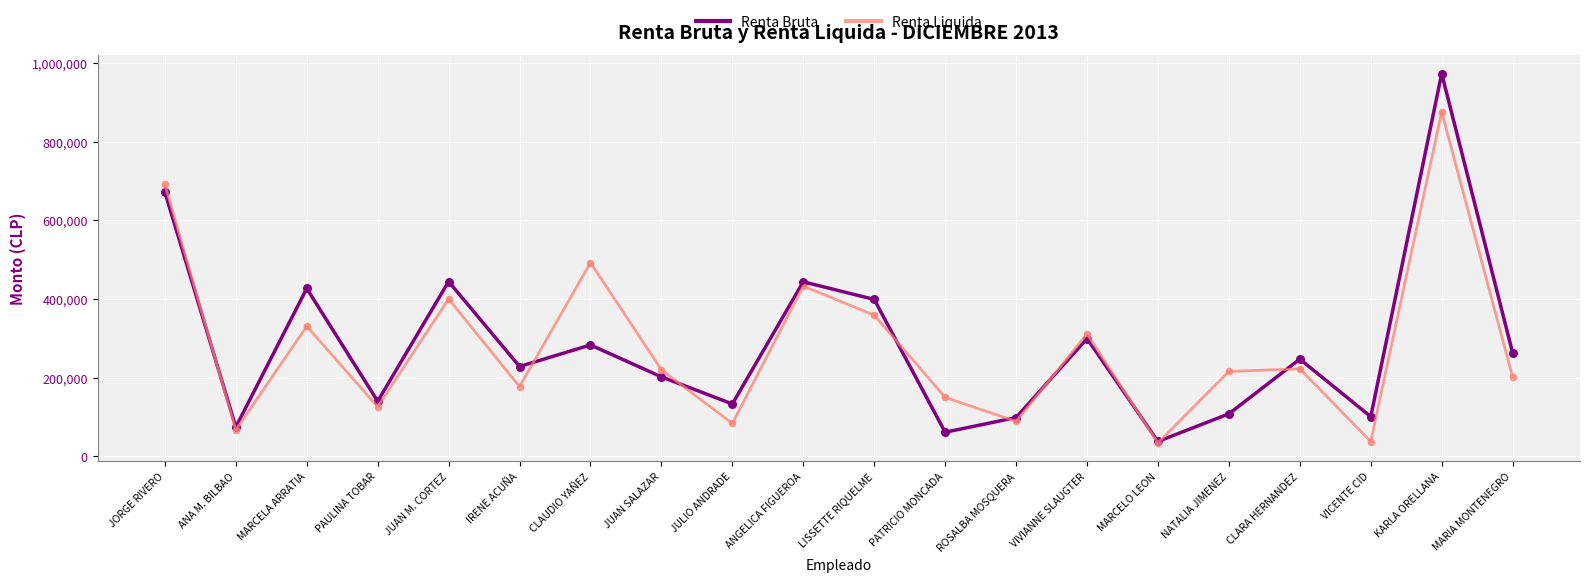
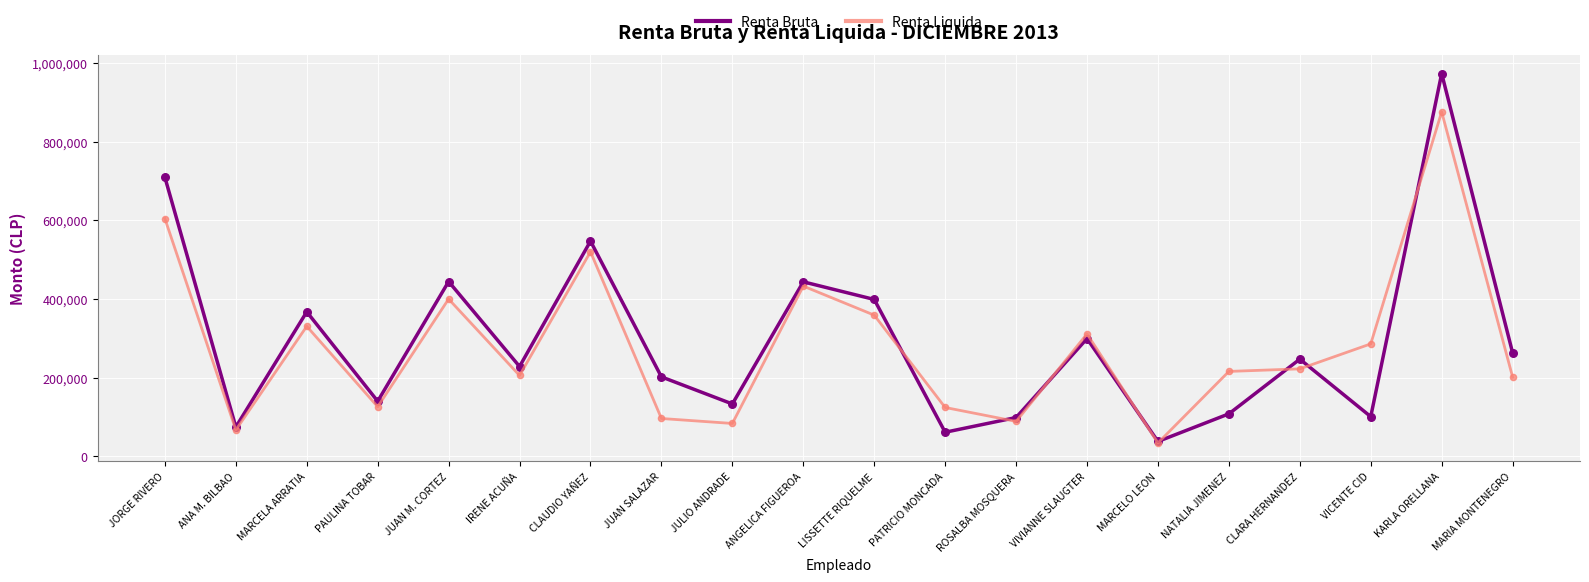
  {
    "Renta Bruta": {
-     "JORGE RIVERO": "670,000",
+     "JORGE RIVERO": "710,000",
      "ANA M. BILBAO": "70,000",
-     "MARCELA ARRATIA": "430,000",
+     "MARCELA ARRATIA": "370,000",
      "PAULINA TOBAR": "140,000",
      "JUAN M. CORTEZ": "440,000",
      "IRENE ACUÑA": "230,000",
-     "CLAUDIO YAÑEZ": "280,000",
+     "CLAUDIO YAÑEZ": "550,000",
      "JUAN SALAZAR": "200,000",
      "JULIO ANDRADE": "130,000",
      "ANGELICA FIGUEROA": "440,000",
      "LISSETTE RIQUELME": "400,000",
      "PATRICIO MONCADA": "60,000",
      "ROSALBA MOSQUERA": "100,000",
      "VIVIANNE SLAUGTER": "300,000",
      "NATALIA JIMENEZ": "110,000",
      "CLARA HERNANDEZ": "250,000",
      "VICENTE CID": "100,000",
      "KARLA ORELLANA": "970,000",
      "MARIA MONTENEGRO": "260,000"
    },
    "Renta Liquida": {
-     "JORGE RIVERO": "690,000",
+     "JORGE RIVERO": "600,000",
      "ANA M. BILBAO": "70,000",
      "MARCELA ARRATIA": "330,000",
      "PAULINA TOBAR": "130,000",
      "JUAN M. CORTEZ": "400,000",
-     "IRENE ACUÑA": "180,000",
-     "CLAUDIO YAÑEZ": "490,000",
-     "JUAN SALAZAR": "220,000",
+     "IRENE ACUÑA": "210,000",
+     "CLAUDIO YAÑEZ": "520,000",
+     "JUAN SALAZAR": "100,000",
      "JULIO ANDRADE": "80,000",
      "ANGELICA FIGUEROA": "430,000",
      "LISSETTE RIQUELME": "360,000",
-     "PATRICIO MONCADA": "150,000",
+     "PATRICIO MONCADA": "120,000",
      "ROSALBA MOSQUERA": "90,000",
      "VIVIANNE SLAUGTER": "310,000",
      "NATALIA JIMENEZ": "220,000",
      "CLARA HERNANDEZ": "220,000",
-     "VICENTE CID": "40,000",
+     "VICENTE CID": "290,000",
      "KARLA ORELLANA": "880,000",
      "MARIA MONTENEGRO": "200,000"
    }
  }
